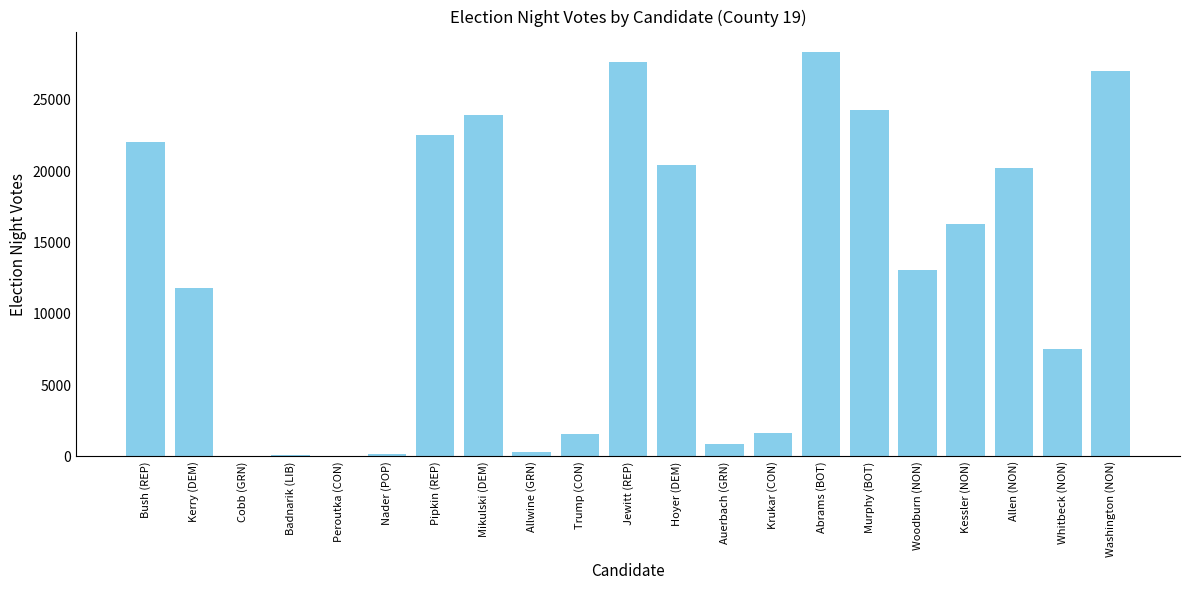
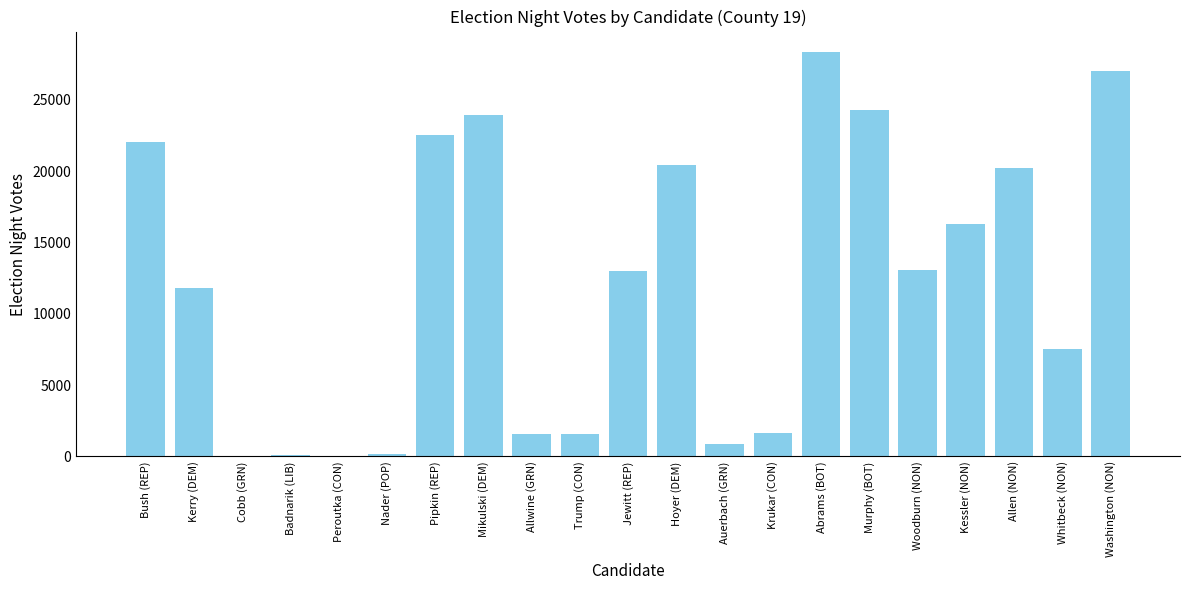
  {
    "Bush (REP)": 22000,
    "Kerry (DEM)": 11800,
    "Pipkin (REP)": 22500,
    "Mikulski (DEM)": 23900,
-   "Allwine (GRN)": 300,
+   "Allwine (GRN)": 1600,
    "Trump (CON)": 1600,
-   "Jewitt (REP)": 27600,
+   "Jewitt (REP)": 13000,
    "Hoyer (DEM)": 20400,
    "Auerbach (GRN)": 900,
    "Krukar (CON)": 1700,
    "Abrams (BOT)": 28400,
    "Murphy (BOT)": 24300,
    "Woodburn (NON)": 13100,
    "Kessler (NON)": 16300,
    "Allen (NON)": 20200,
    "Whitbeck (NON)": 7500,
    "Washington (NON)": 27000
  }
